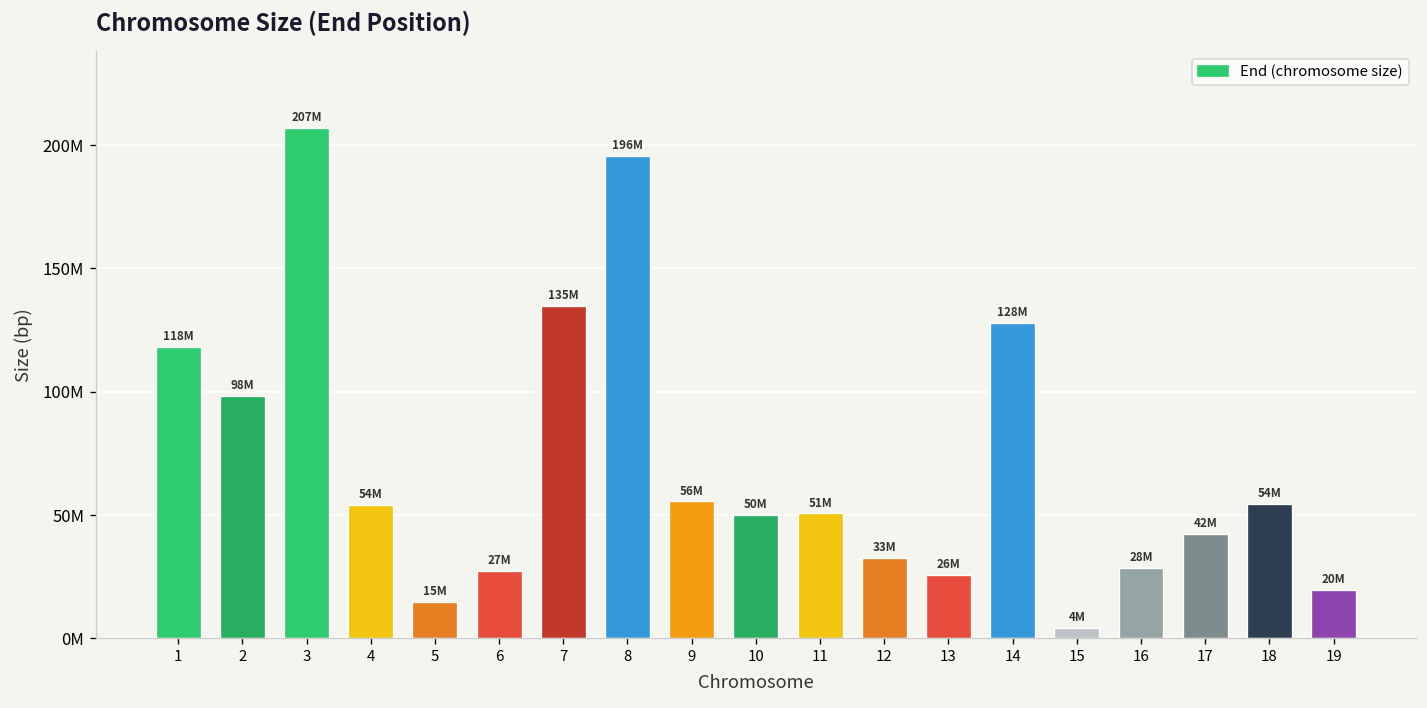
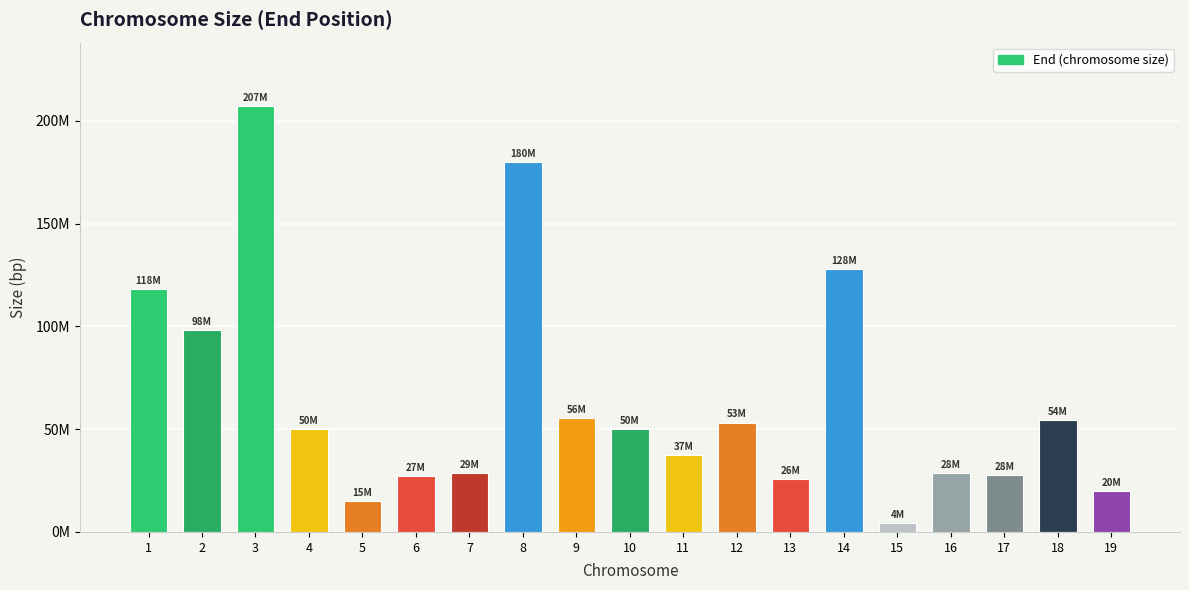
  {
    "1": "118M",
    "2": "98M",
    "3": "207M",
-   "4": "54M",
+   "4": "50M",
    "5": "15M",
    "6": "27M",
-   "7": "135M",
-   "8": "196M",
+   "7": "29M",
+   "8": "180M",
    "9": "56M",
    "10": "50M",
-   "11": "51M",
-   "12": "33M",
+   "11": "37M",
+   "12": "53M",
    "13": "26M",
    "14": "128M",
    "15": "4M",
    "16": "28M",
-   "17": "42M",
+   "17": "28M",
    "18": "54M",
    "19": "20M"
  }
